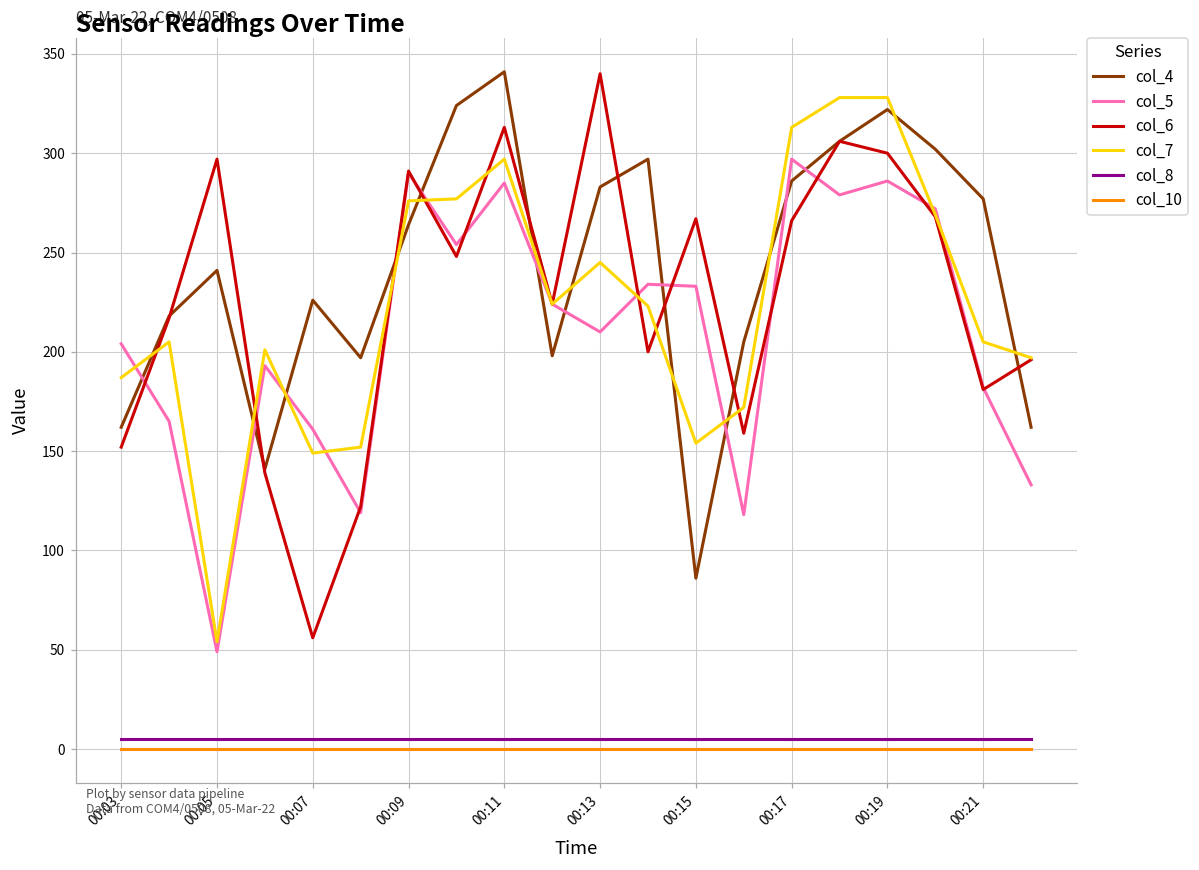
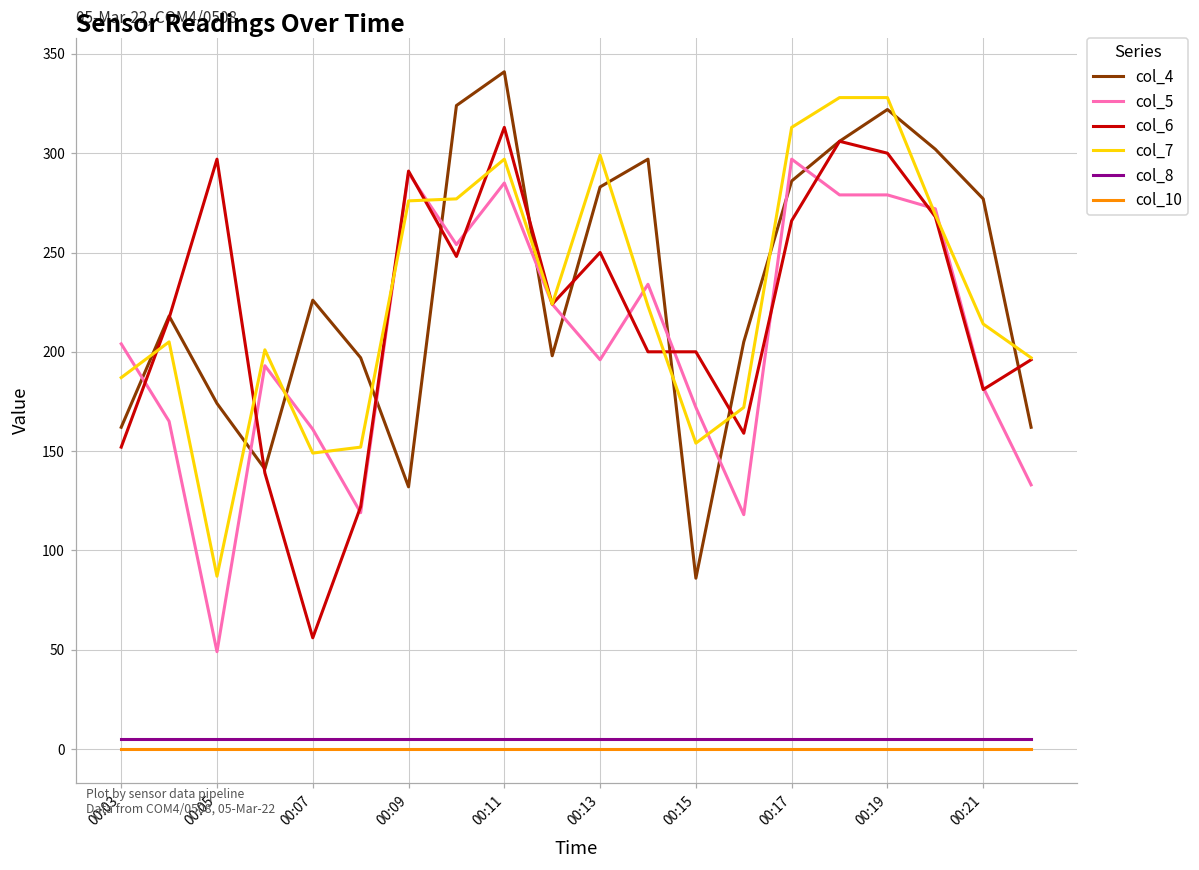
  {
    "col_4": {
      "00:03": 162,
-     "00:05": 241,
+     "00:05": 174,
      "00:07": 226,
-     "00:09": 264,
+     "00:09": 132,
      "00:11": 341,
      "00:13": 283,
      "00:15": 86,
      "00:17": 286,
      "00:19": 322,
      "00:21": 277
    },
    "col_5": {
      "00:03": 204,
      "00:05": 49,
      "00:07": 161,
      "00:11": 285,
-     "00:13": 210,
-     "00:15": 233,
+     "00:13": 196,
+     "00:15": 172,
      "00:17": 297,
-     "00:19": 286
+     "00:19": 279
    },
    "col_6": {
      "00:03": 152,
      "00:05": 297,
      "00:07": 56,
      "00:11": 313,
-     "00:13": 340,
-     "00:15": 267,
+     "00:13": 250,
+     "00:15": 200,
      "00:17": 266,
      "00:19": 300
    },
    "col_7": {
      "00:03": 187,
-     "00:05": 54,
+     "00:05": 87,
      "00:07": 149,
      "00:09": 276,
      "00:11": 297,
-     "00:13": 245,
+     "00:13": 299,
      "00:15": 154,
      "00:17": 313,
      "00:19": 328,
-     "00:21": 205
+     "00:21": 214
    },
    "col_8": {
      "00:03": 5,
      "00:05": 5,
      "00:07": 5,
      "00:09": 5,
      "00:11": 5,
      "00:13": 5,
      "00:15": 5,
      "00:17": 5,
      "00:19": 5,
      "00:21": 5
    },
    "col_10": {
      "00:03": 0,
      "00:05": 0,
      "00:07": 0,
      "00:09": 0,
      "00:11": 0,
      "00:13": 0,
      "00:15": 0,
      "00:17": 0,
      "00:19": 0,
      "00:21": 0
    }
  }
